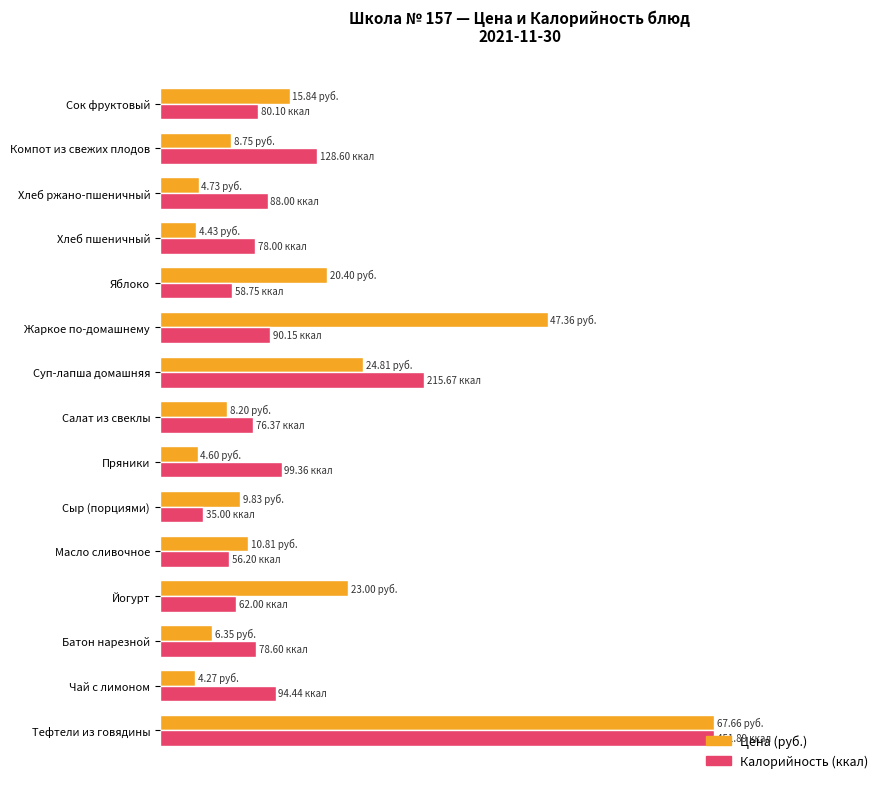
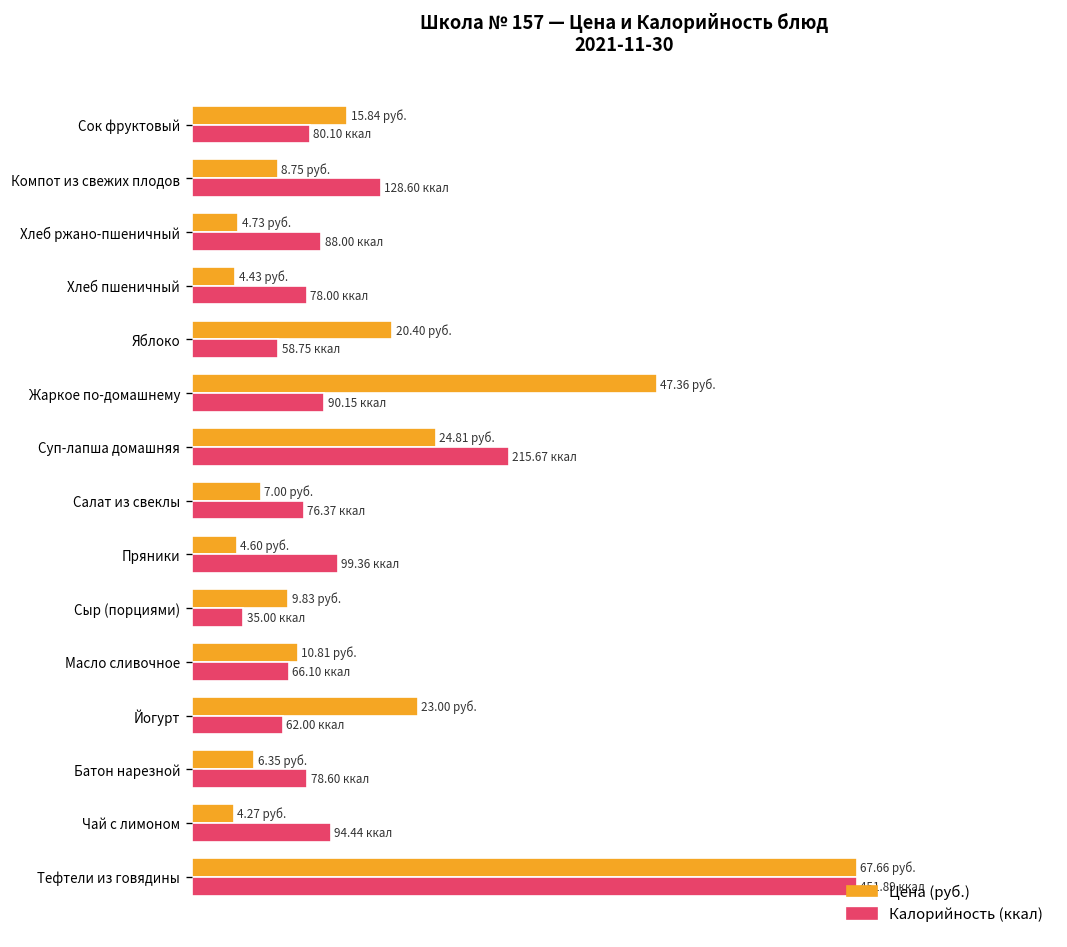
  {
    "Цена (руб.)": {
-     "Салат из свеклы": 8.20
+     "Салат из свеклы": 7.00
    },
    "Калорийность (ккал)": {
-     "Масло сливочное": 56.20
+     "Масло сливочное": 66.10
    }
  }
